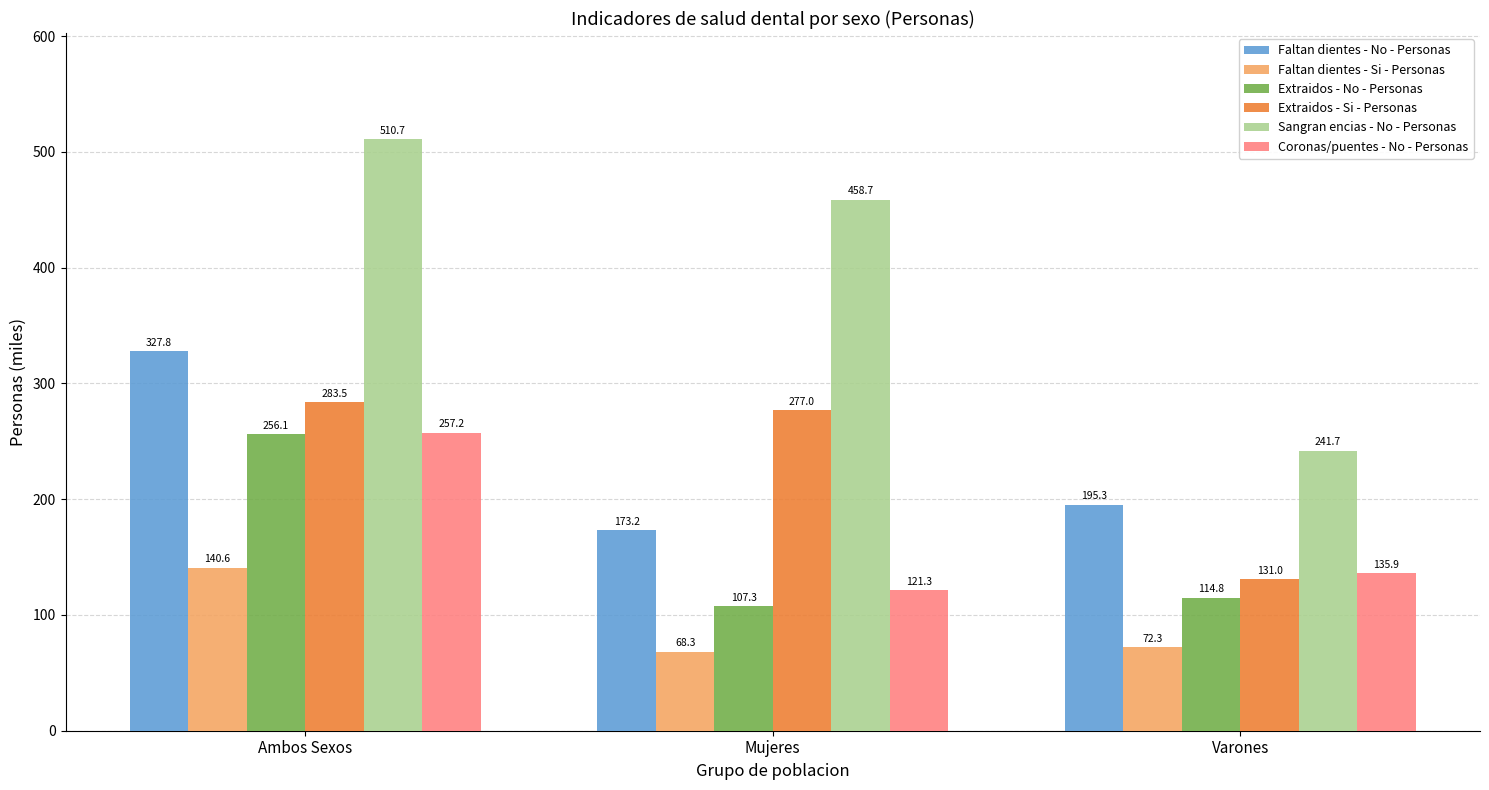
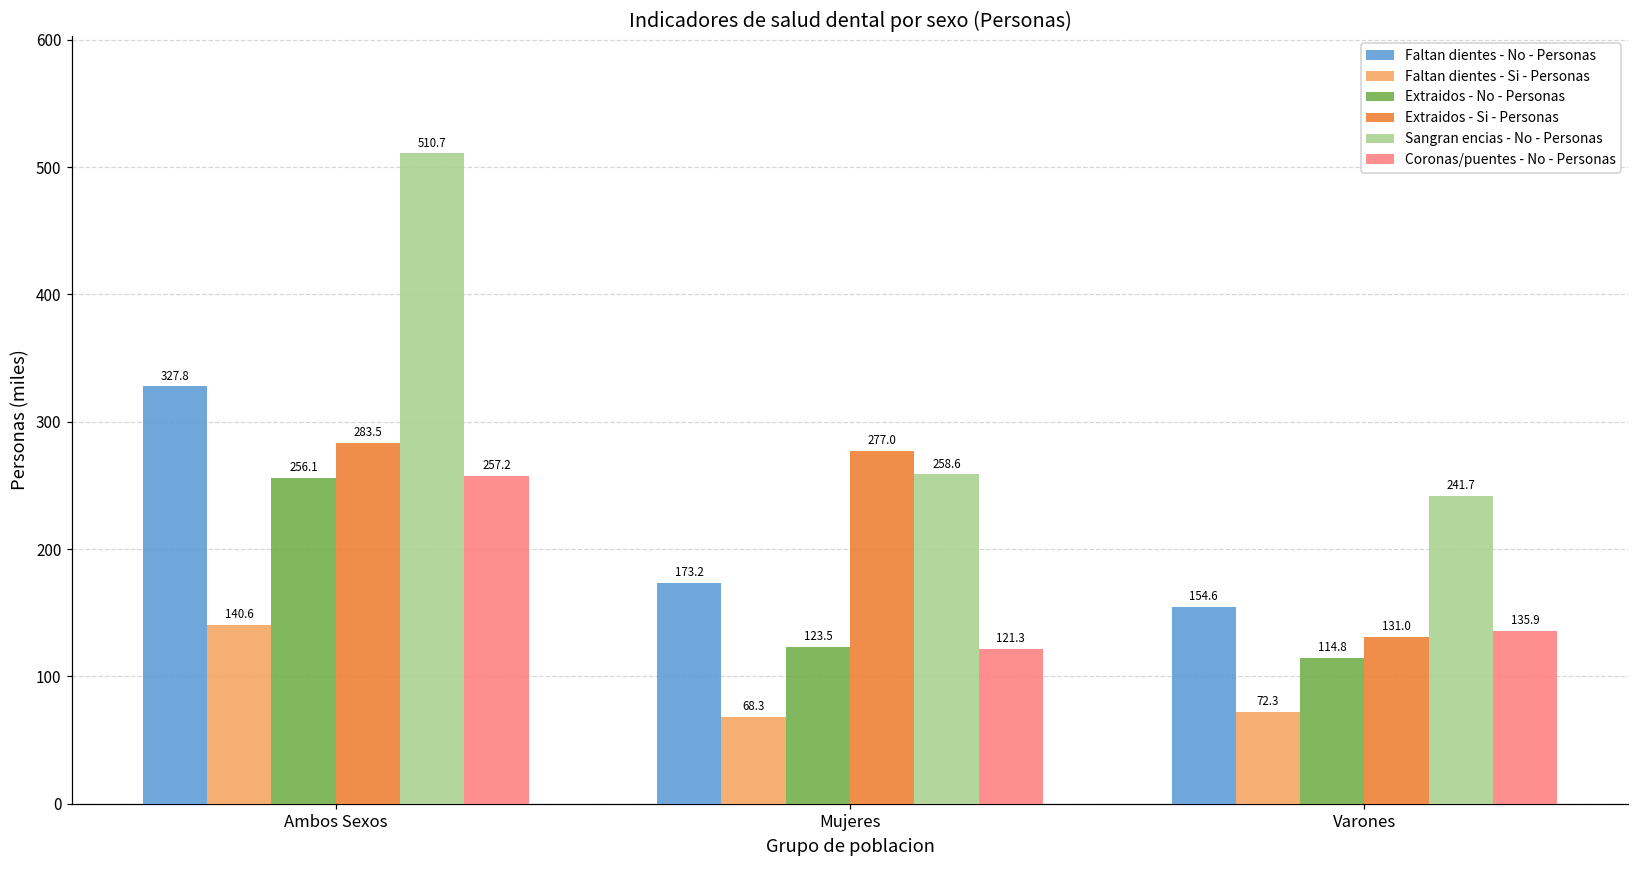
  {
    "Faltan dientes - No - Personas": {
      "Ambos Sexos": 327.8,
      "Mujeres": 173.2,
-     "Varones": 195.3
+     "Varones": 154.6
    },
    "Extraidos - No - Personas": {
      "Ambos Sexos": 256.1,
-     "Mujeres": 107.3,
+     "Mujeres": 123.5,
      "Varones": 114.8
    },
    "Extraidos - Si - Personas": {
      "Ambos Sexos": 283.5,
      "Mujeres": 277.0,
      "Varones": 131.0
    },
    "Sangran encias - No - Personas": {
      "Ambos Sexos": 510.7,
-     "Mujeres": 458.7,
+     "Mujeres": 258.6,
      "Varones": 241.7
    }
  }
